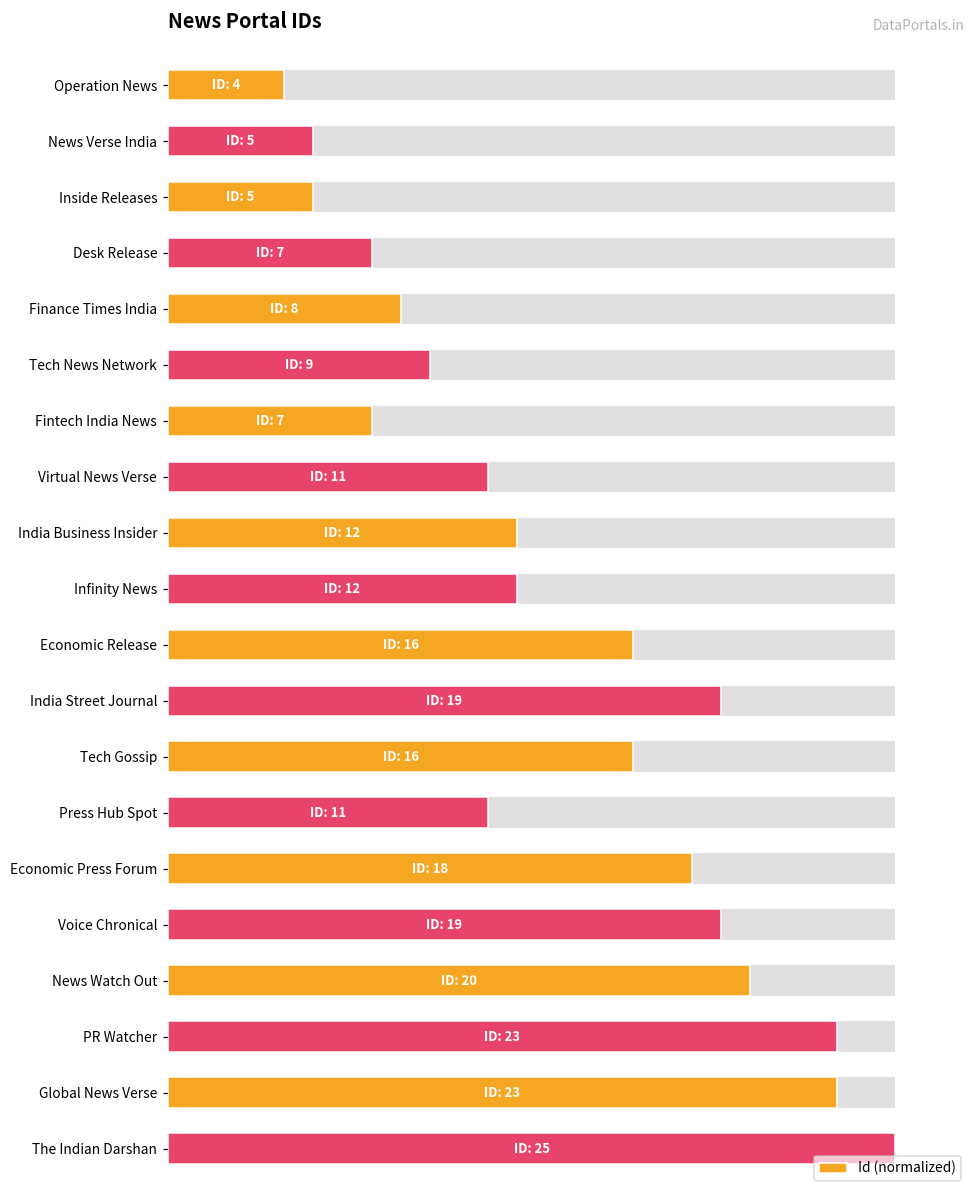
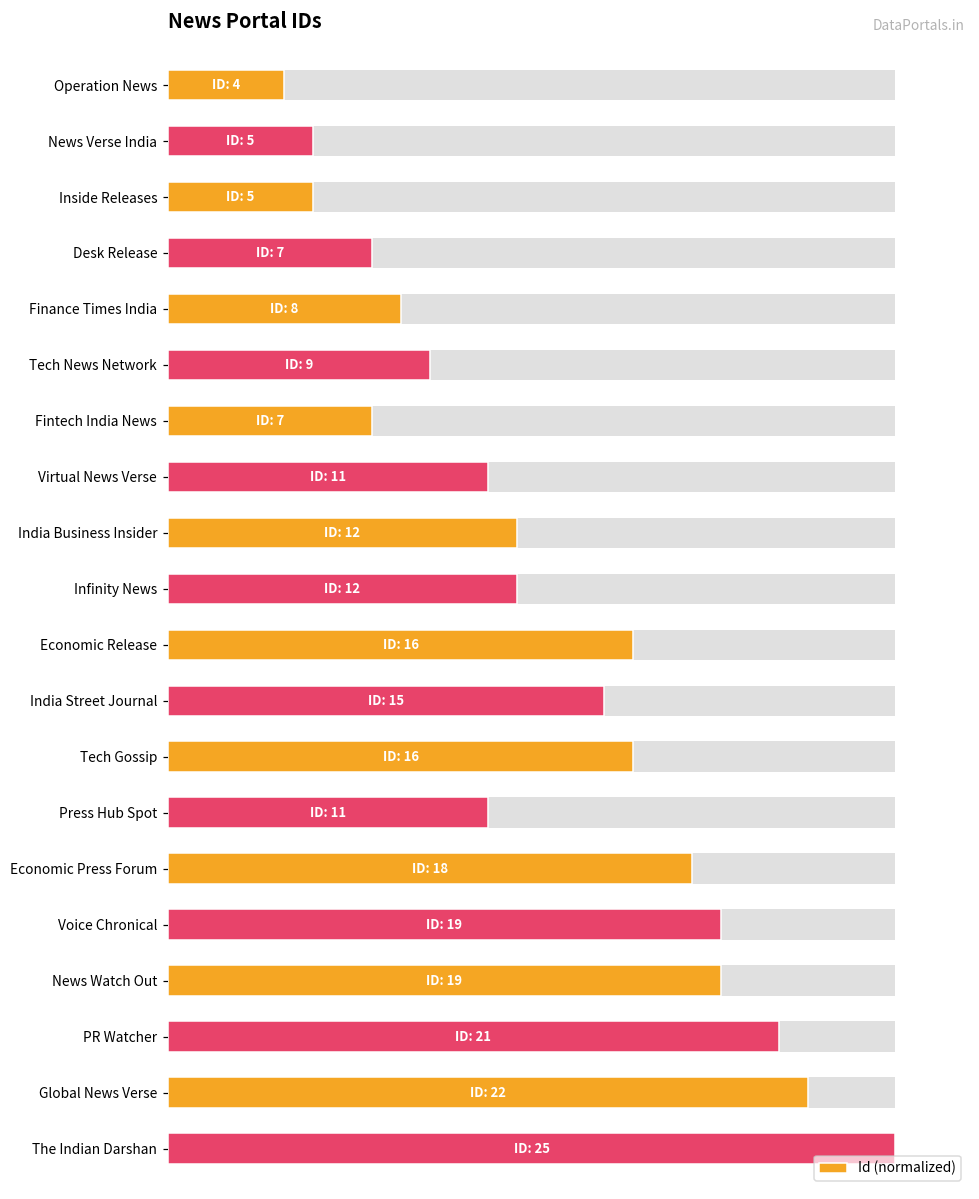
  {
    "Id (normalized)": {
-     "India Street Journal": 19,
-     "News Watch Out": 20,
-     "PR Watcher": 23,
-     "Global News Verse": 23
+     "India Street Journal": 15,
+     "News Watch Out": 19,
+     "PR Watcher": 21,
+     "Global News Verse": 22
    }
  }
